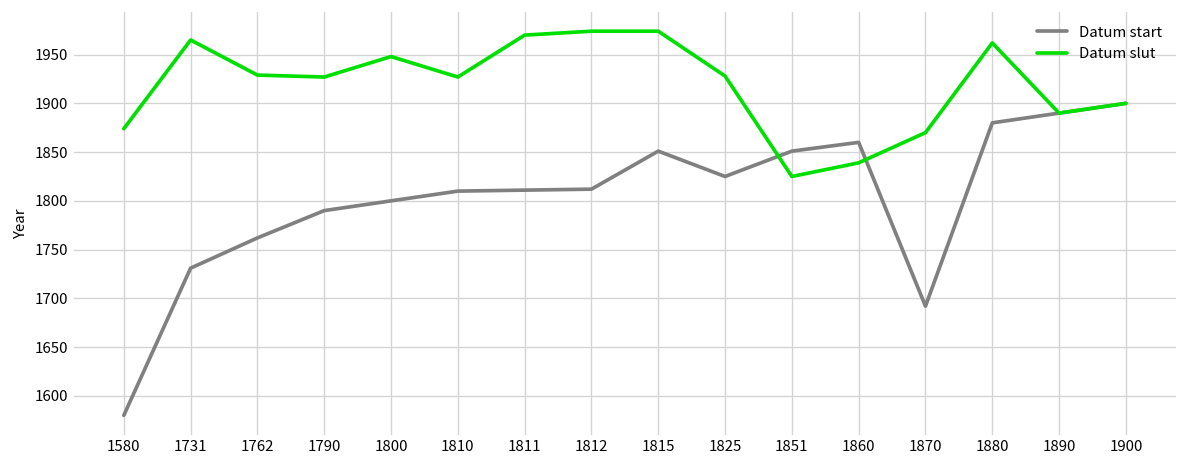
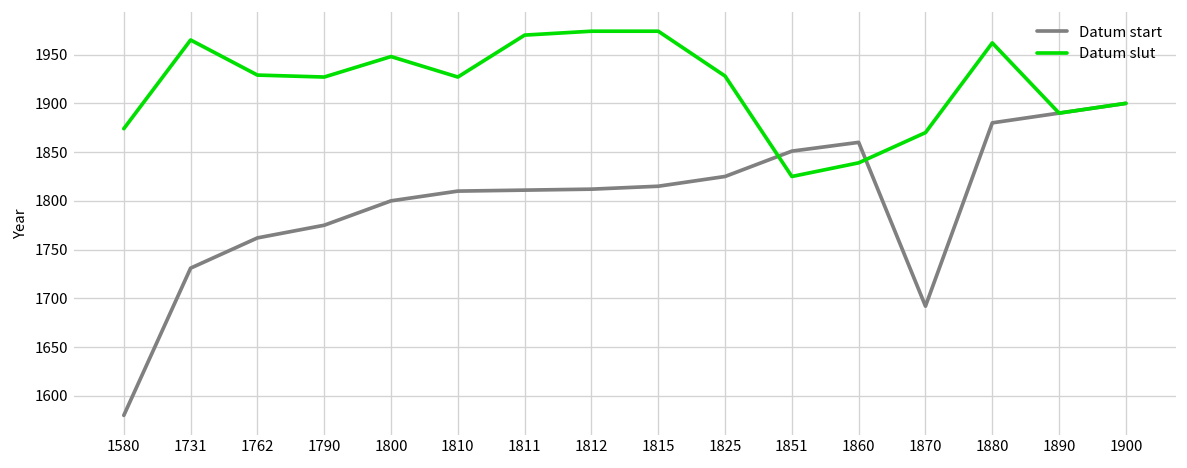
  {
    "Datum start": {
      "1580": 1580,
      "1731": 1730,
      "1762": 1760,
-     "1790": 1790,
+     "1790": 1780,
      "1800": 1800,
      "1810": 1810,
      "1811": 1810,
      "1812": 1810,
-     "1815": 1850,
+     "1815": 1820,
      "1825": 1830,
      "1851": 1850,
      "1860": 1860,
      "1870": 1690,
      "1880": 1880
    },
    "Datum slut": {
      "1580": 1870,
      "1731": 1970,
      "1762": 1930,
      "1790": 1930,
      "1800": 1950,
      "1810": 1930,
      "1811": 1970,
      "1812": 1970,
      "1815": 1970,
      "1825": 1930,
      "1851": 1830,
      "1860": 1840,
      "1870": 1870,
      "1880": 1960
    }
  }
